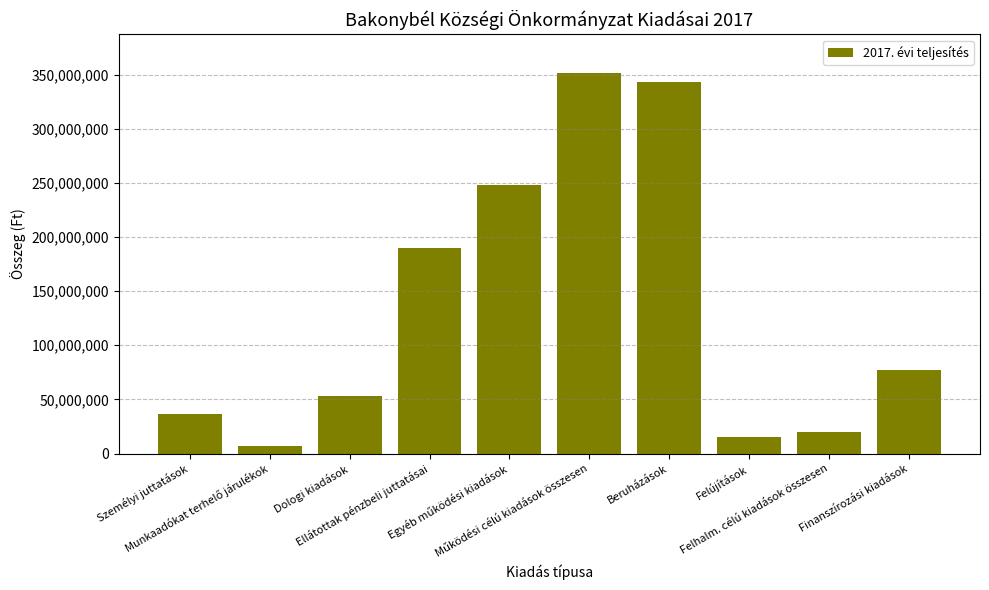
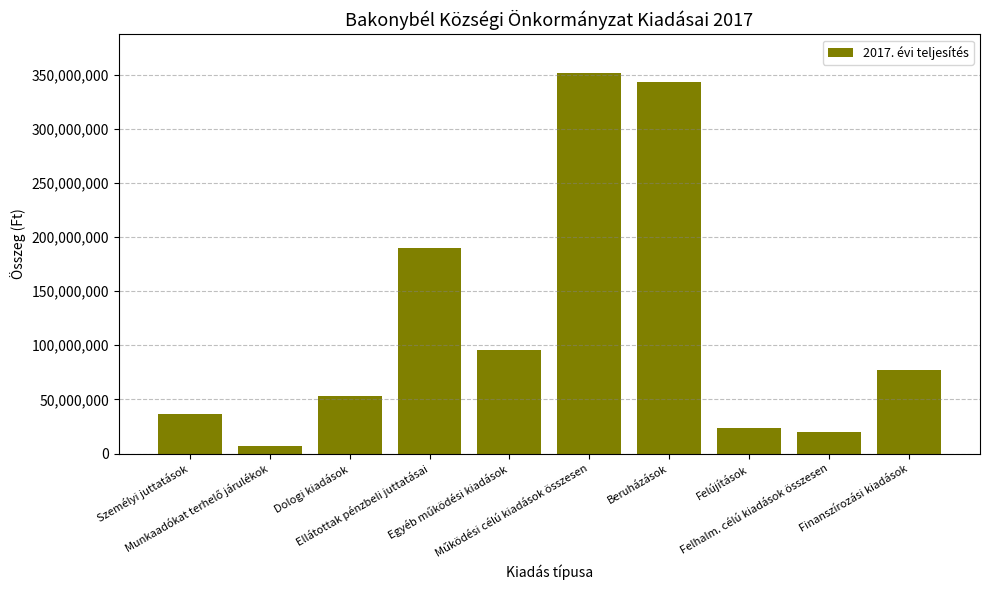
  {
    "Személyi juttatások": "37,000,000",
    "Munkaadókat terhelő járulékok": "7,000,000",
    "Dologi kiadások": "53,000,000",
    "Ellátottak pénzbeli juttatásai": "189,000,000",
-   "Egyéb működési kiadások": "248,000,000",
+   "Egyéb működési kiadások": "95,000,000",
    "Működési célú kiadások összesen": "352,000,000",
    "Beruházások": "343,000,000",
-   "Felújítások": "16,000,000",
+   "Felújítások": "23,000,000",
    "Felhalm. célú kiadások összesen": "20,000,000",
    "Finanszírozási kiadások": "77,000,000"
  }
